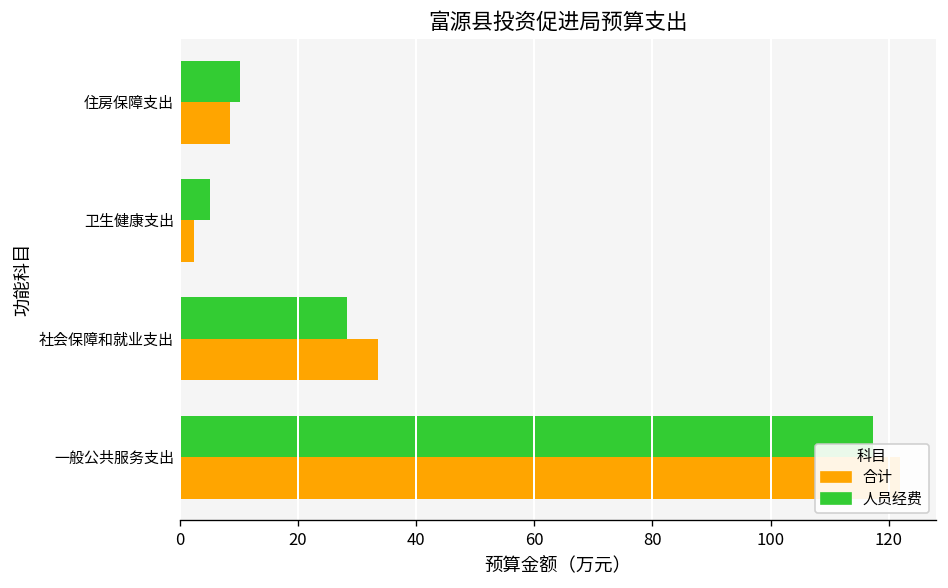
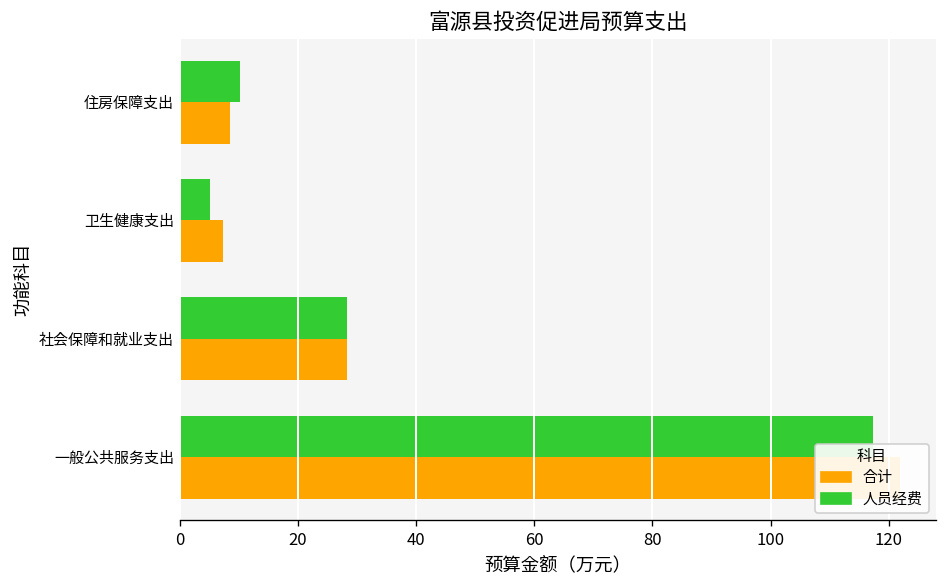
  {
    "合计": {
      "住房保障支出": 8,
-     "卫生健康支出": 2,
-     "社会保障和就业支出": 34
+     "卫生健康支出": 7,
+     "社会保障和就业支出": 28
    },
    "人员经费": {
      "住房保障支出": 10,
      "卫生健康支出": 5,
      "社会保障和就业支出": 28,
      "一般公共服务支出": 117
    }
  }
